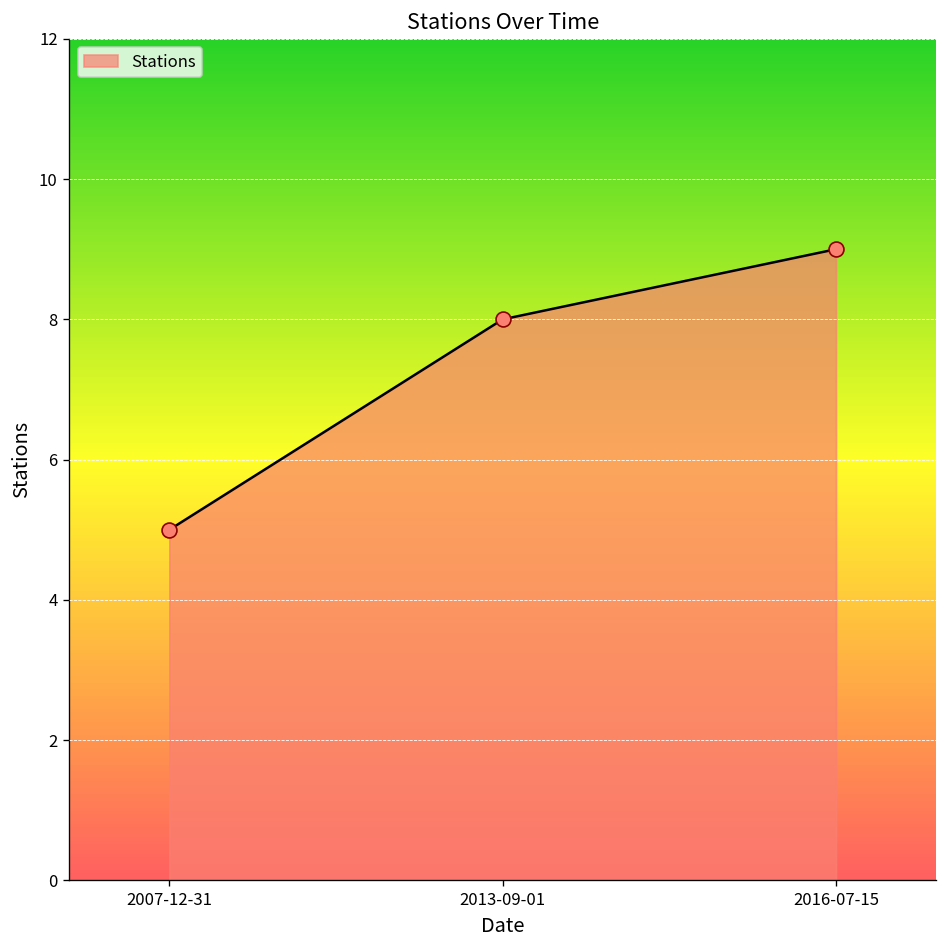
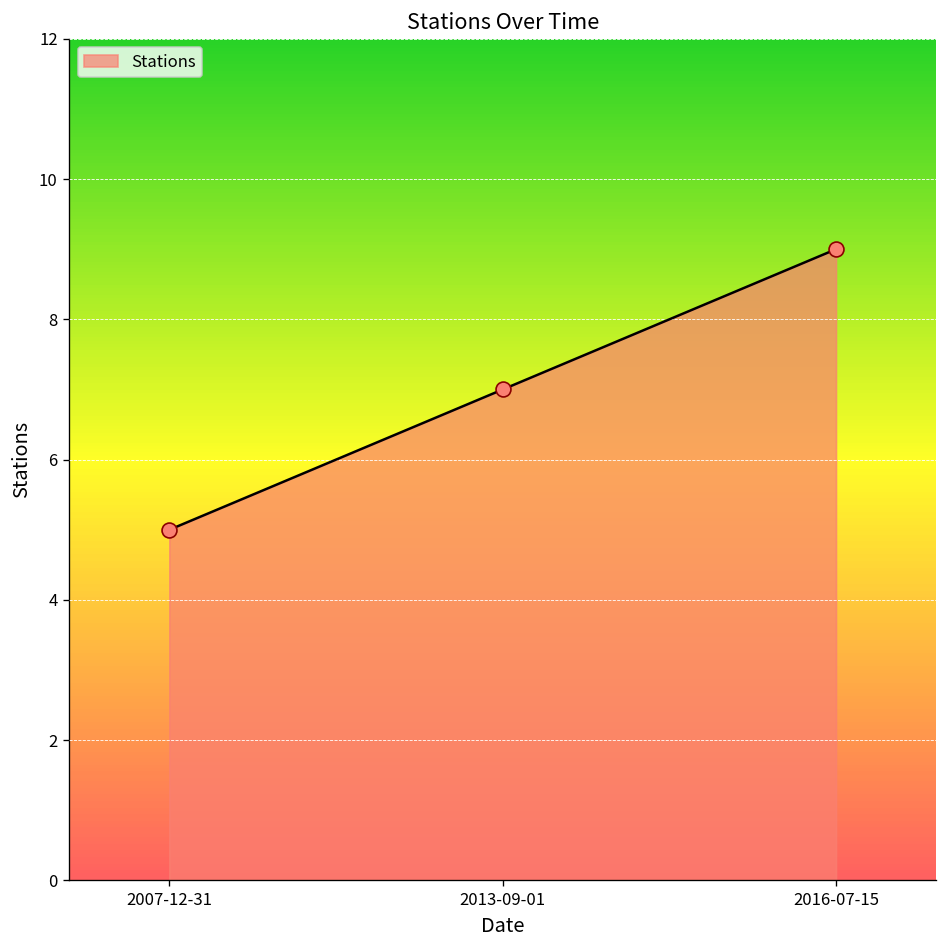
  {
    "2007-12-31": 5,
-   "2013-09-01": 8,
+   "2013-09-01": 7,
    "2016-07-15": 9
  }
